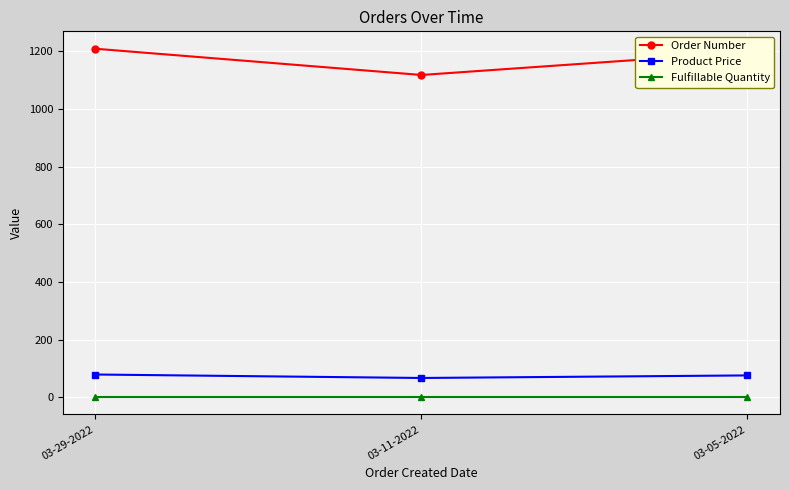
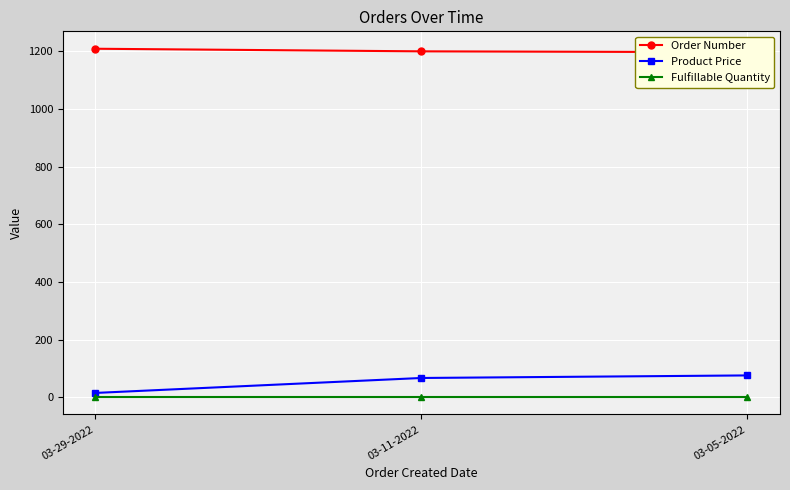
  {
    "Order Number": {
      "03-29-2022": 1210,
-     "03-11-2022": 1120
+     "03-11-2022": 1200
    },
    "Product Price": {
-     "03-29-2022": 80,
+     "03-29-2022": 10,
      "03-11-2022": 70,
      "03-05-2022": 80
    },
    "Fulfillable Quantity": {
      "03-29-2022": 0,
      "03-11-2022": 0,
      "03-05-2022": 0
    }
  }
